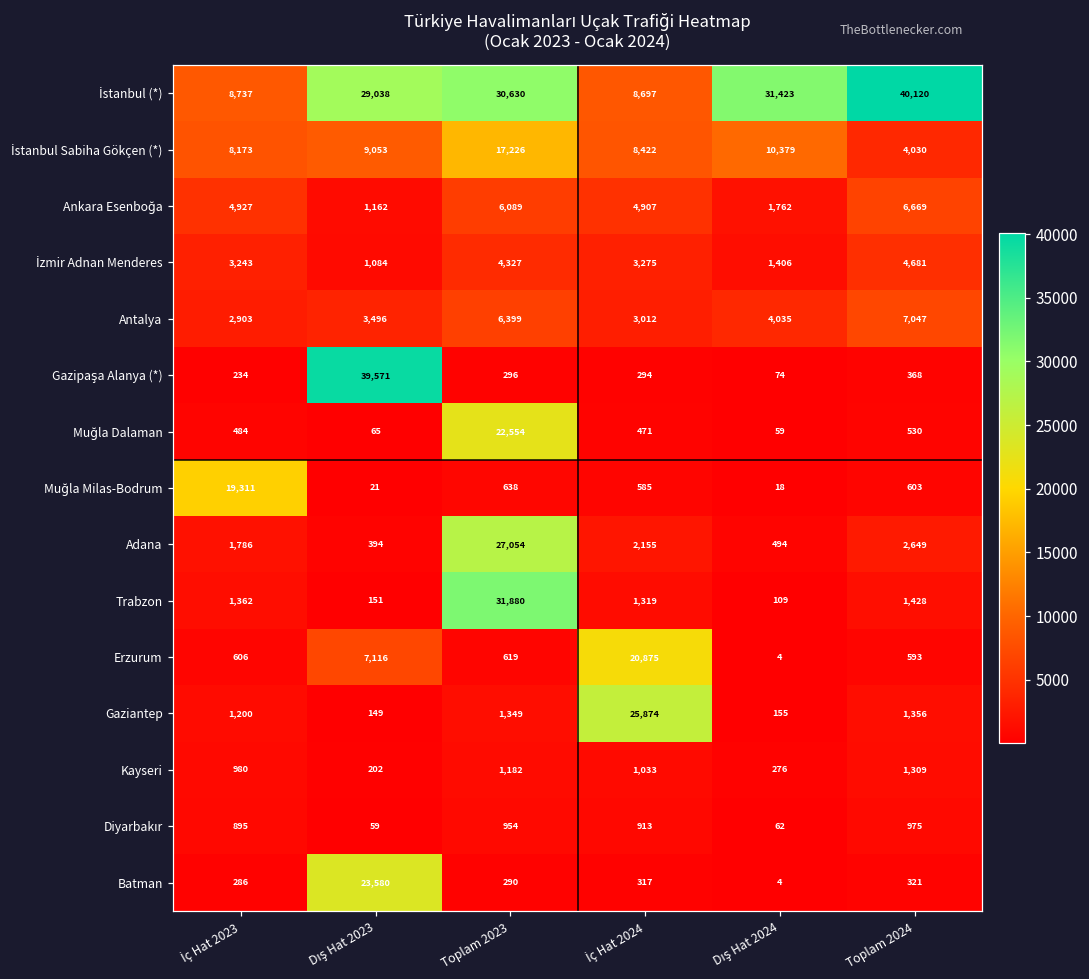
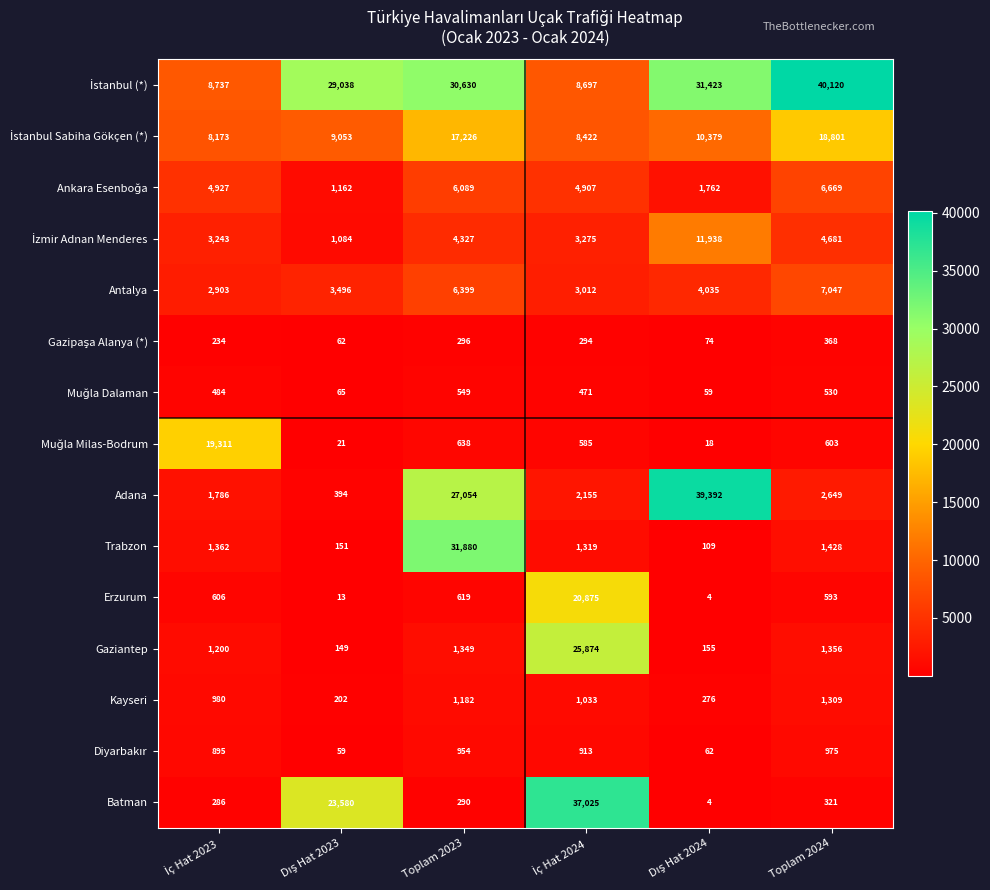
  {
    "İstanbul (*)": {
      "İç Hat 2023": "8,737",
      "Dış Hat 2023": "29,038",
      "Toplam 2023": "30,630",
      "İç Hat 2024": "8,697",
      "Dış Hat 2024": "31,423",
      "Toplam 2024": "40,120"
    },
    "İstanbul Sabiha Gökçen (*)": {
      "İç Hat 2023": "8,173",
      "Dış Hat 2023": "9,053",
      "Toplam 2023": "17,226",
      "İç Hat 2024": "8,422",
      "Dış Hat 2024": "10,379",
-     "Toplam 2024": "4,030"
+     "Toplam 2024": "18,801"
    },
    "Ankara Esenboğa": {
      "İç Hat 2023": "4,927",
      "Dış Hat 2023": "1,162",
      "Toplam 2023": "6,089",
      "İç Hat 2024": "4,907",
      "Dış Hat 2024": "1,762",
      "Toplam 2024": "6,669"
    },
    "İzmir Adnan Menderes": {
      "İç Hat 2023": "3,243",
      "Dış Hat 2023": "1,084",
      "Toplam 2023": "4,327",
      "İç Hat 2024": "3,275",
-     "Dış Hat 2024": "1,406",
+     "Dış Hat 2024": "11,938",
      "Toplam 2024": "4,681"
    },
    "Antalya": {
      "İç Hat 2023": "2,903",
      "Dış Hat 2023": "3,496",
      "Toplam 2023": "6,399",
      "İç Hat 2024": "3,012",
      "Dış Hat 2024": "4,035",
      "Toplam 2024": "7,047"
    },
    "Gazipaşa Alanya (*)": {
      "İç Hat 2023": "234",
-     "Dış Hat 2023": "39,571",
+     "Dış Hat 2023": "62",
      "Toplam 2023": "296",
      "İç Hat 2024": "294",
      "Dış Hat 2024": "74",
      "Toplam 2024": "368"
    },
    "Muğla Dalaman": {
      "İç Hat 2023": "484",
      "Dış Hat 2023": "65",
-     "Toplam 2023": "22,554",
+     "Toplam 2023": "549",
      "İç Hat 2024": "471",
      "Dış Hat 2024": "59",
      "Toplam 2024": "530"
    },
    "Muğla Milas-Bodrum": {
      "İç Hat 2023": "19,311",
      "Dış Hat 2023": "21",
      "Toplam 2023": "638",
      "İç Hat 2024": "585",
      "Dış Hat 2024": "18",
      "Toplam 2024": "603"
    },
    "Adana": {
      "İç Hat 2023": "1,786",
      "Dış Hat 2023": "394",
      "Toplam 2023": "27,054",
      "İç Hat 2024": "2,155",
-     "Dış Hat 2024": "494",
+     "Dış Hat 2024": "39,392",
      "Toplam 2024": "2,649"
    },
    "Trabzon": {
      "İç Hat 2023": "1,362",
      "Dış Hat 2023": "151",
      "Toplam 2023": "31,880",
      "İç Hat 2024": "1,319",
      "Dış Hat 2024": "109",
      "Toplam 2024": "1,428"
    },
    "Erzurum": {
      "İç Hat 2023": "606",
-     "Dış Hat 2023": "7,116",
+     "Dış Hat 2023": "13",
      "Toplam 2023": "619",
      "İç Hat 2024": "20,875",
      "Dış Hat 2024": "4",
      "Toplam 2024": "593"
    },
    "Gaziantep": {
      "İç Hat 2023": "1,200",
      "Dış Hat 2023": "149",
      "Toplam 2023": "1,349",
      "İç Hat 2024": "25,874",
      "Dış Hat 2024": "155",
      "Toplam 2024": "1,356"
    },
    "Kayseri": {
      "İç Hat 2023": "980",
      "Dış Hat 2023": "202",
      "Toplam 2023": "1,182",
      "İç Hat 2024": "1,033",
      "Dış Hat 2024": "276",
      "Toplam 2024": "1,309"
    },
    "Diyarbakır": {
      "İç Hat 2023": "895",
      "Dış Hat 2023": "59",
      "Toplam 2023": "954",
      "İç Hat 2024": "913",
      "Dış Hat 2024": "62",
      "Toplam 2024": "975"
    },
    "Batman": {
      "İç Hat 2023": "286",
      "Dış Hat 2023": "23,580",
      "Toplam 2023": "290",
-     "İç Hat 2024": "317",
+     "İç Hat 2024": "37,025",
      "Dış Hat 2024": "4",
      "Toplam 2024": "321"
    }
  }
